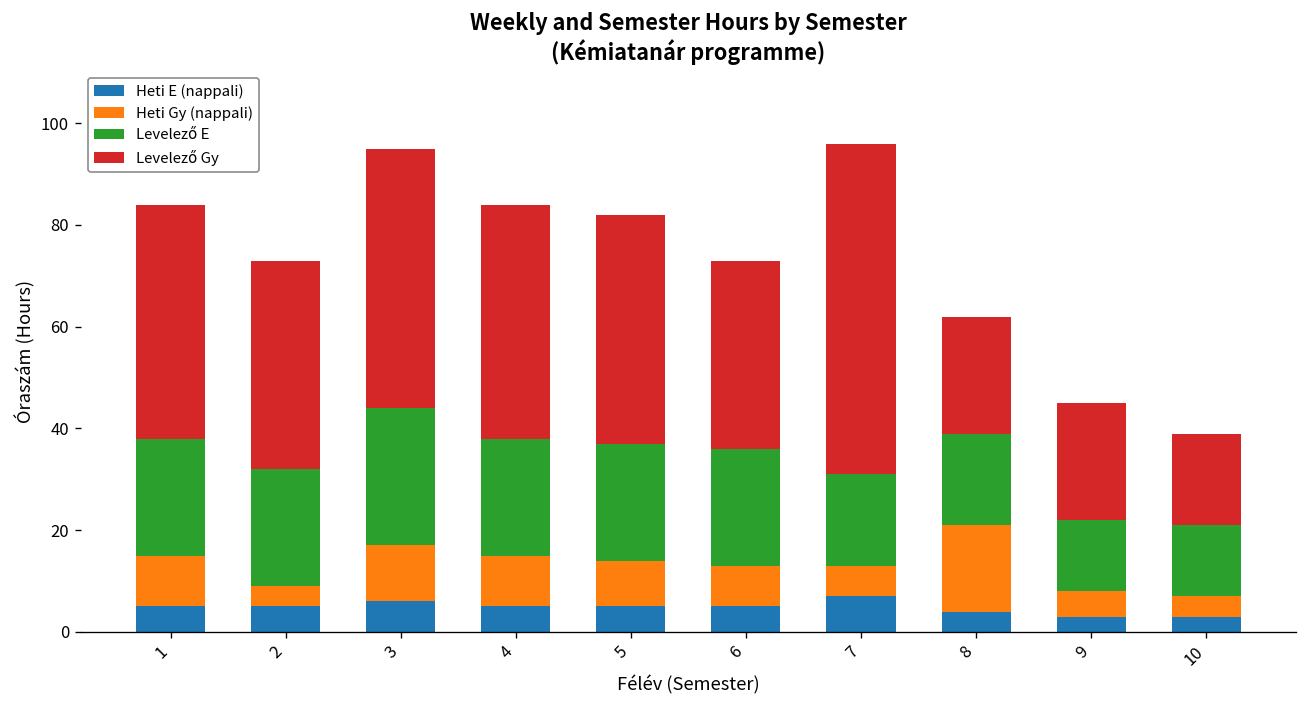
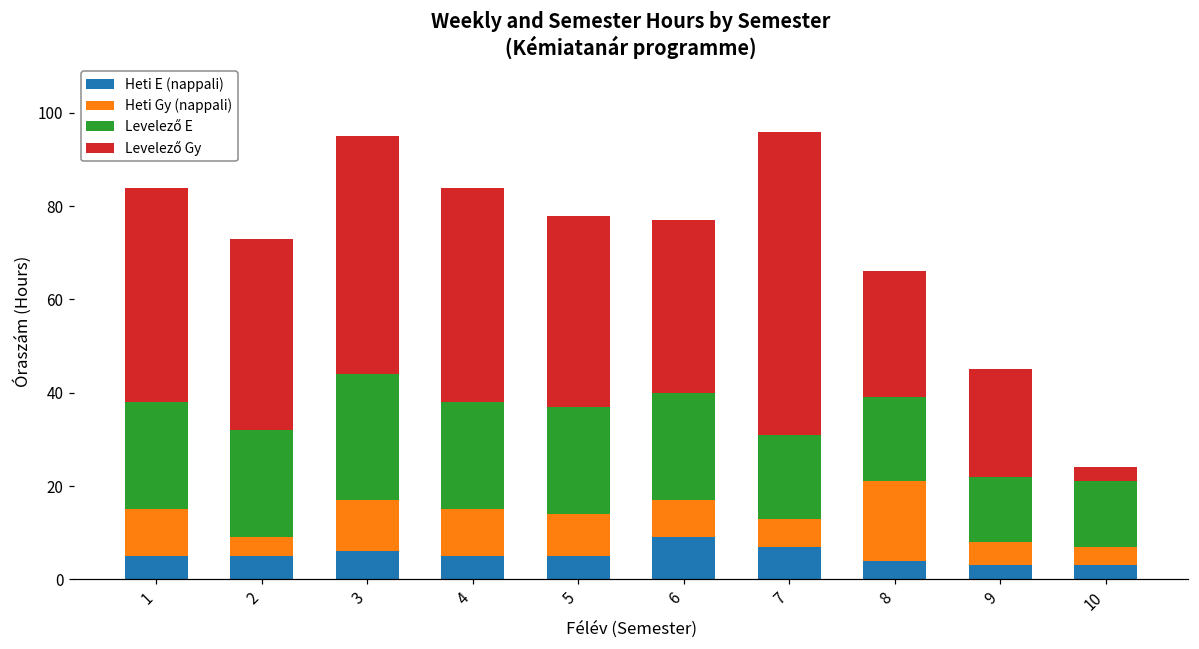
  {
    "Heti E (nappali)": {
      "1": 5,
      "2": 5,
      "3": 6,
      "4": 5,
      "5": 5,
-     "6": 5,
+     "6": 9,
      "7": 7,
      "8": 4,
      "9": 3,
      "10": 3
    },
    "Heti Gy (nappali)": {
      "1": 10,
      "2": 4,
      "3": 11,
      "4": 10,
      "5": 9,
      "6": 8,
      "7": 6,
      "8": 17,
      "9": 5,
      "10": 4
    },
    "Levelező E": {
      "1": 23,
      "2": 23,
      "3": 27,
      "4": 23,
      "5": 23,
      "6": 23,
      "7": 18,
      "8": 18,
      "9": 14,
      "10": 14
    },
    "Levelező Gy": {
      "1": 46,
      "2": 41,
      "3": 51,
      "4": 46,
-     "5": 45,
+     "5": 41,
      "6": 37,
      "7": 65,
-     "8": 23,
+     "8": 27,
      "9": 23,
-     "10": 18
+     "10": 3
    }
  }
